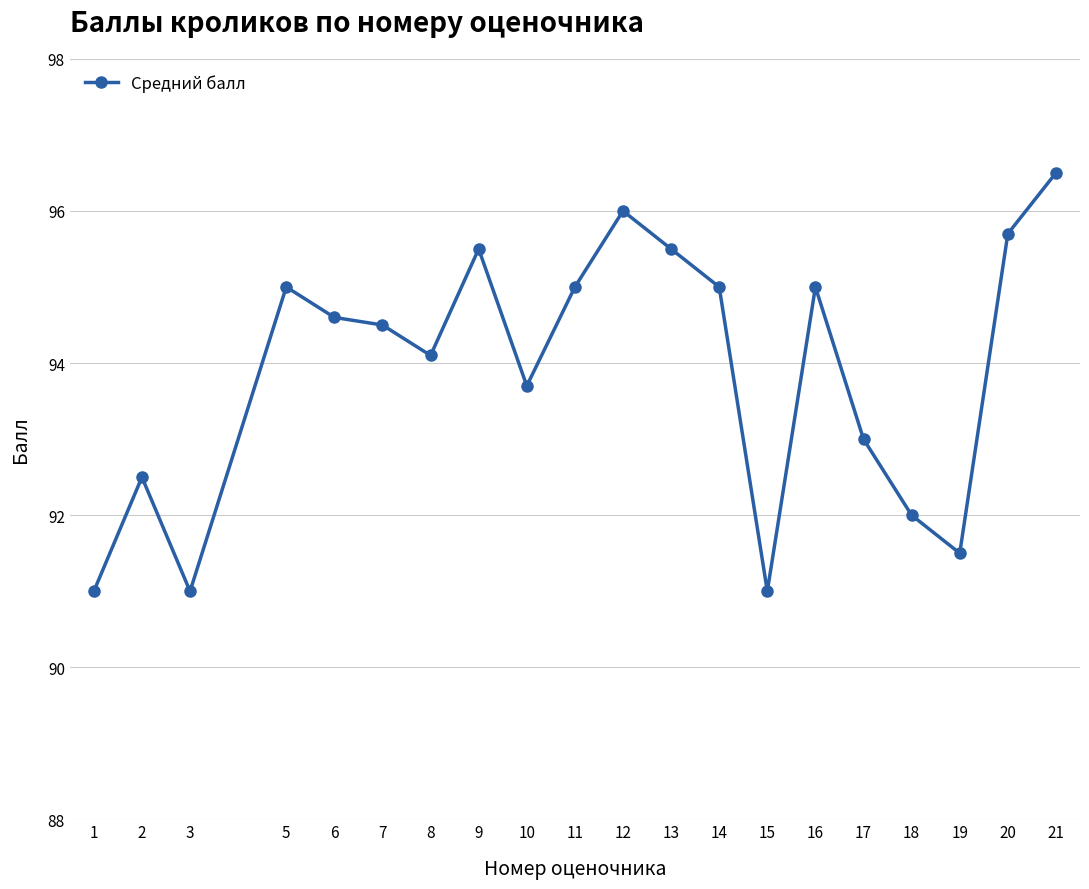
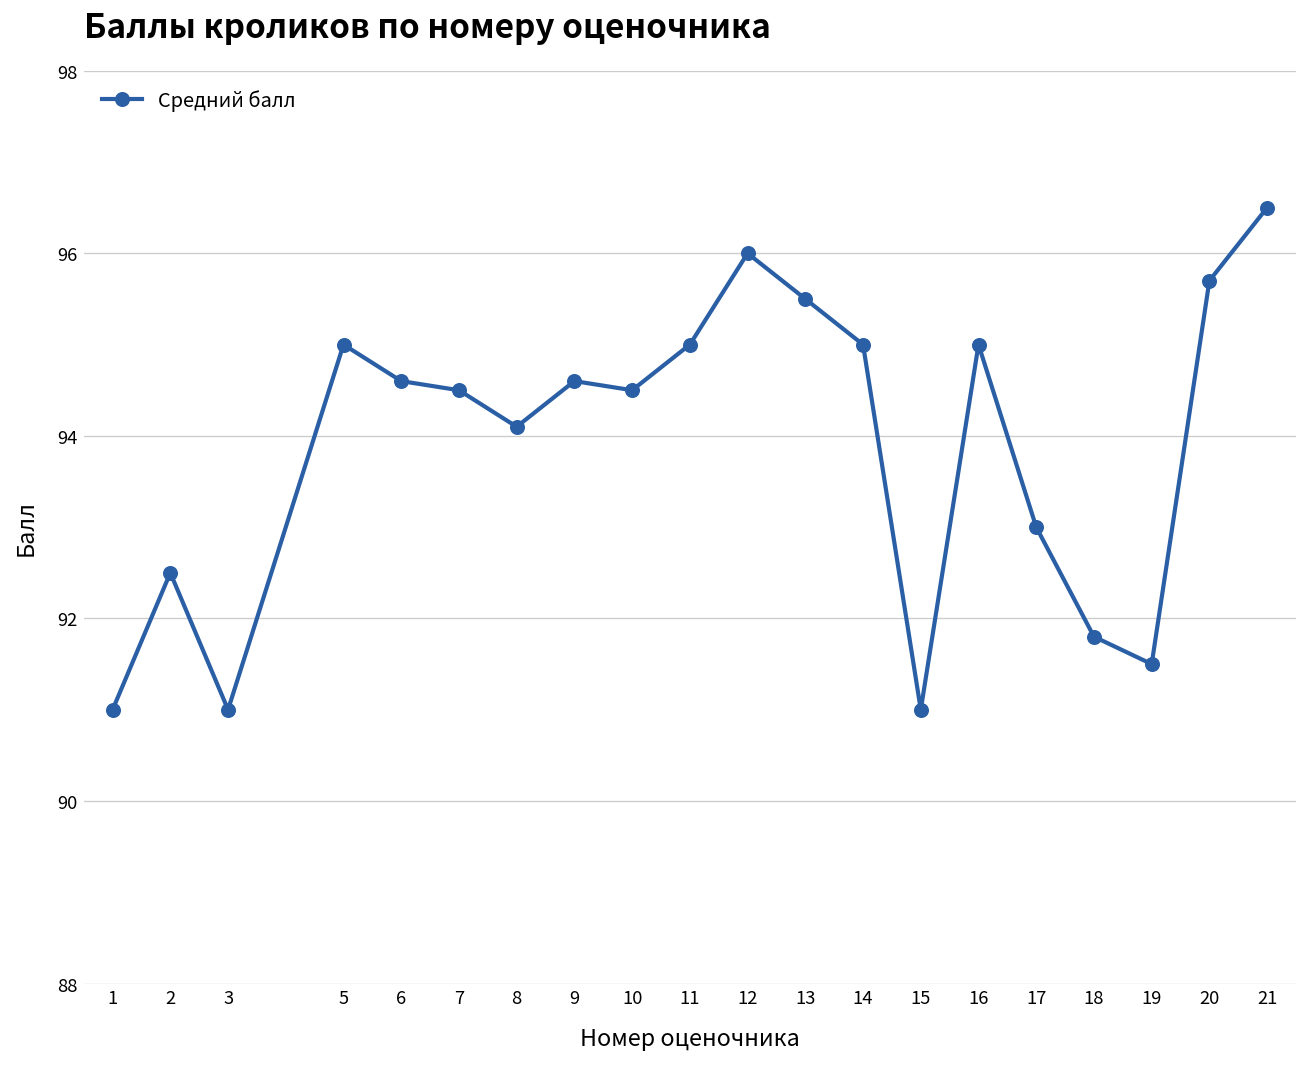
  {
    "1": 91.0,
    "2": 92.5,
    "3": 91.0,
    "5": 95.0,
    "6": 94.6,
    "7": 94.5,
    "8": 94.1,
-   "9": 95.5,
-   "10": 93.7,
+   "9": 94.6,
+   "10": 94.5,
    "11": 95.0,
    "12": 96.0,
    "13": 95.5,
    "14": 95.0,
    "15": 91.0,
    "16": 95.0,
    "17": 93.0,
-   "18": 92.0,
+   "18": 91.8,
    "19": 91.5,
    "20": 95.7,
    "21": 96.5
  }
